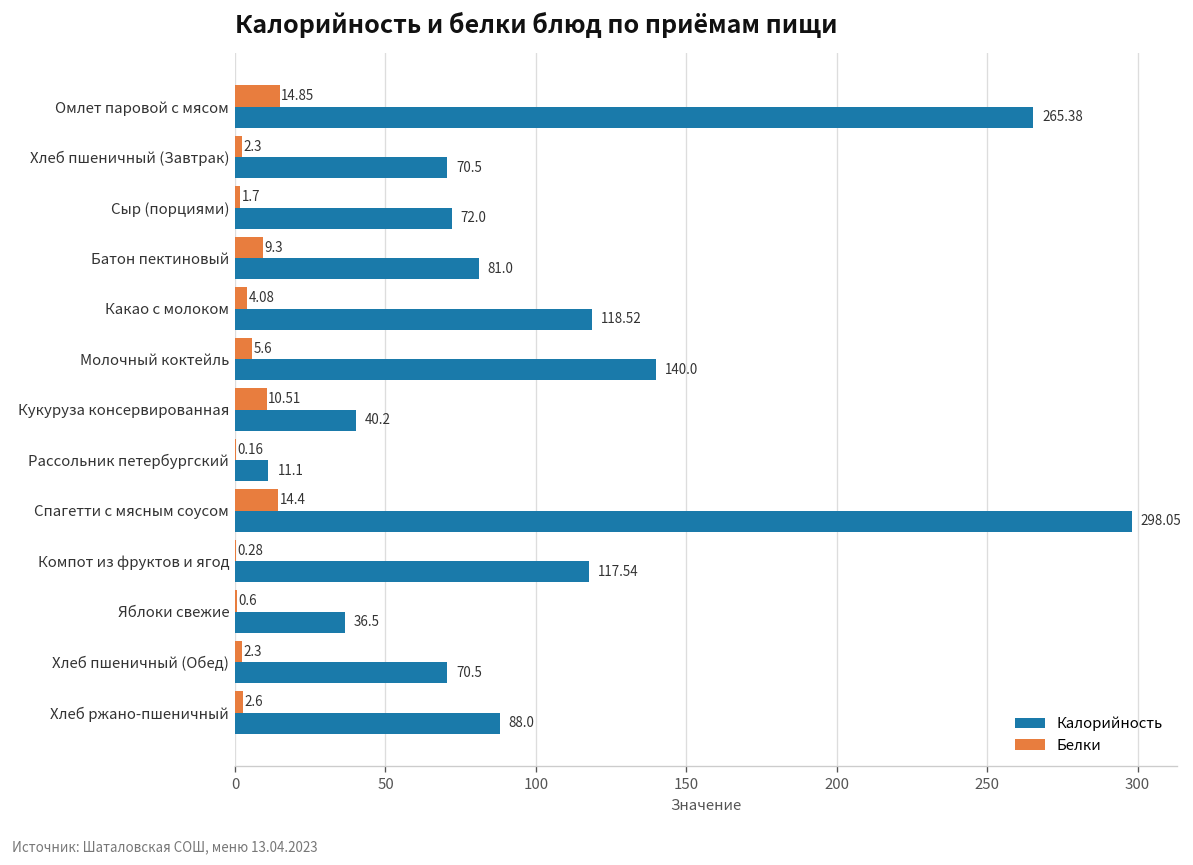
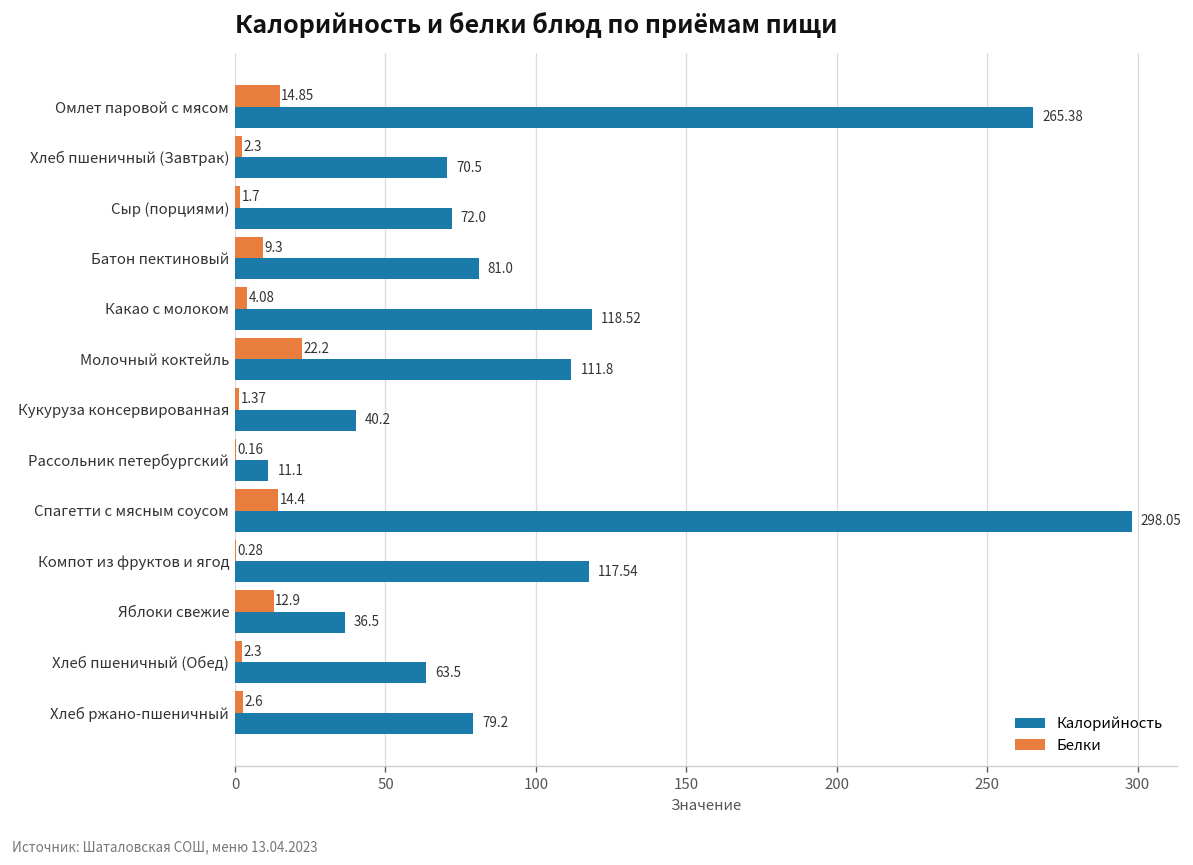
  {
    "Калорийность": {
      "Омлет паровой с мясом": 265.38,
      "Хлеб пшеничный (Завтрак)": 70.5,
      "Сыр (порциями)": 72.0,
      "Батон пектиновый": 81.0,
      "Какао с молоком": 118.52,
-     "Молочный коктейль": 140.0,
+     "Молочный коктейль": 111.8,
      "Кукуруза консервированная": 40.2,
      "Рассольник петербургский": 11.1,
      "Спагетти с мясным соусом": 298.05,
      "Компот из фруктов и ягод": 117.54,
      "Яблоки свежие": 36.5,
-     "Хлеб пшеничный (Обед)": 70.5,
-     "Хлеб ржано-пшеничный": 88.0
+     "Хлеб пшеничный (Обед)": 63.5,
+     "Хлеб ржано-пшеничный": 79.2
    },
    "Белки": {
      "Омлет паровой с мясом": 14.85,
      "Хлеб пшеничный (Завтрак)": 2.3,
      "Сыр (порциями)": 1.7,
      "Батон пектиновый": 9.3,
      "Какао с молоком": 4.08,
-     "Молочный коктейль": 5.6,
-     "Кукуруза консервированная": 10.51,
+     "Молочный коктейль": 22.2,
+     "Кукуруза консервированная": 1.37,
      "Рассольник петербургский": 0.16,
      "Спагетти с мясным соусом": 14.4,
      "Компот из фруктов и ягод": 0.28,
-     "Яблоки свежие": 0.6,
+     "Яблоки свежие": 12.9,
      "Хлеб пшеничный (Обед)": 2.3,
      "Хлеб ржано-пшеничный": 2.6
    }
  }
